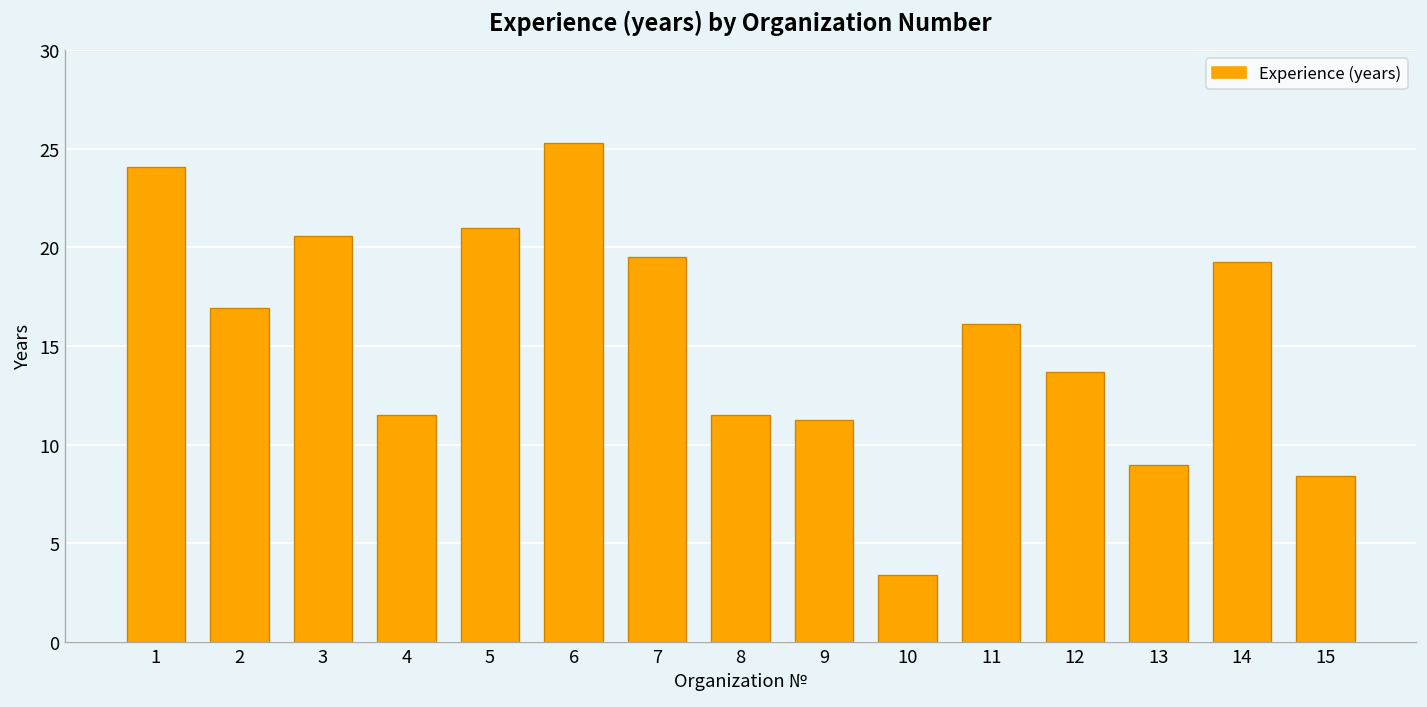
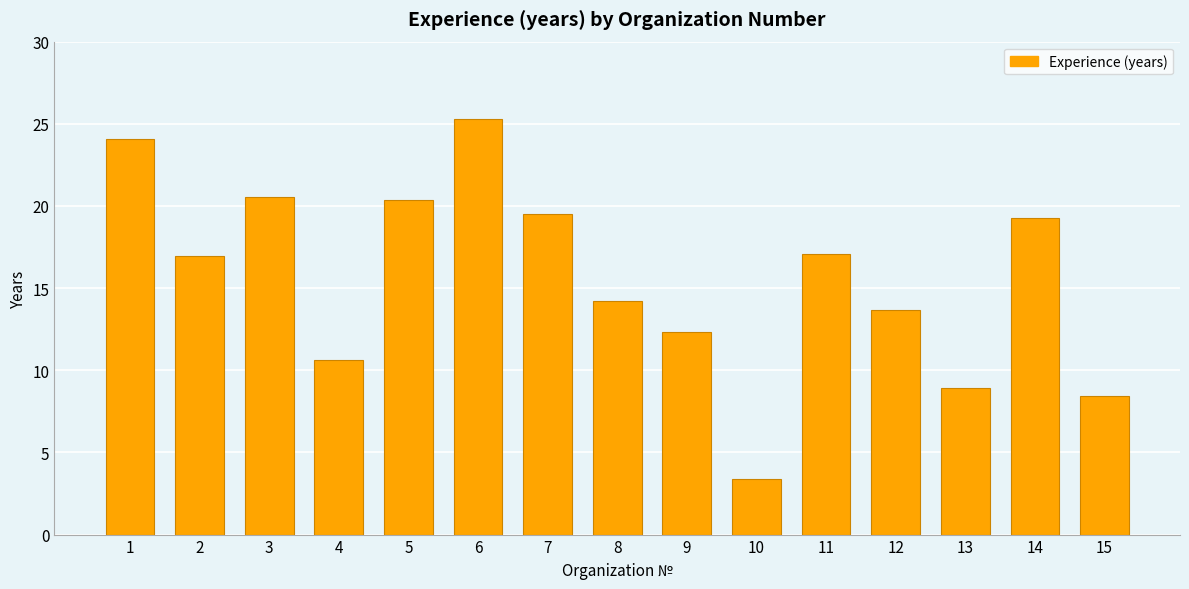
  {
    "1": 24.1,
    "2": 16.9,
    "3": 20.6,
-   "4": 11.5,
-   "5": 21.0,
+   "4": 10.6,
+   "5": 20.4,
    "6": 25.3,
    "7": 19.5,
-   "8": 11.5,
-   "9": 11.3,
+   "8": 14.2,
+   "9": 12.3,
    "10": 3.4,
-   "11": 16.1,
+   "11": 17.1,
    "12": 13.7,
    "13": 9.0,
    "14": 19.3,
    "15": 8.4
  }
